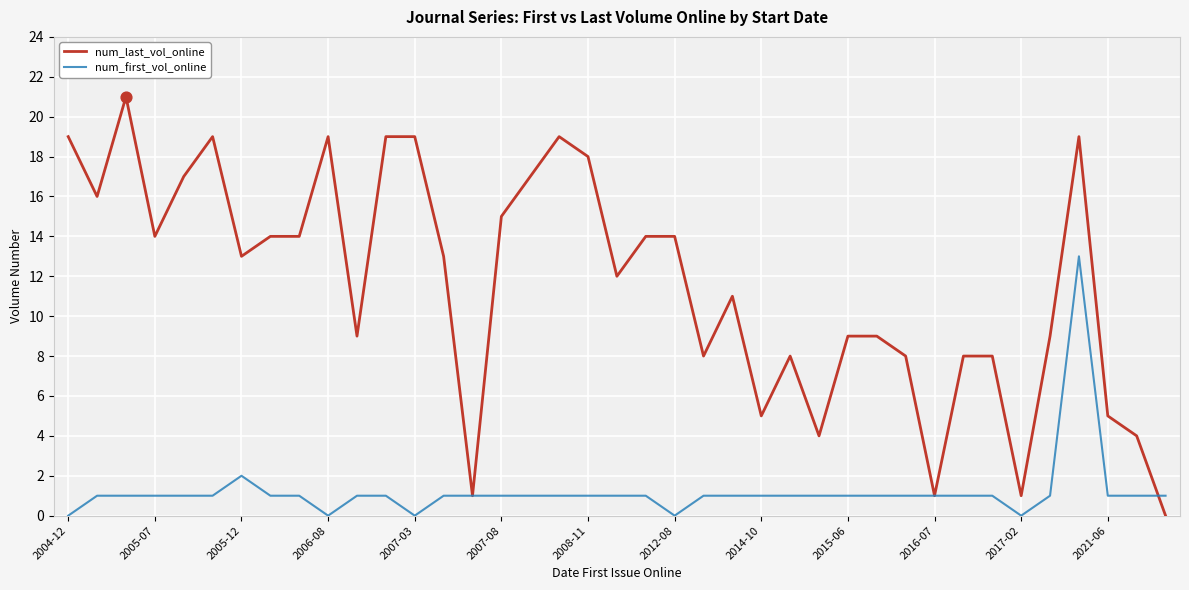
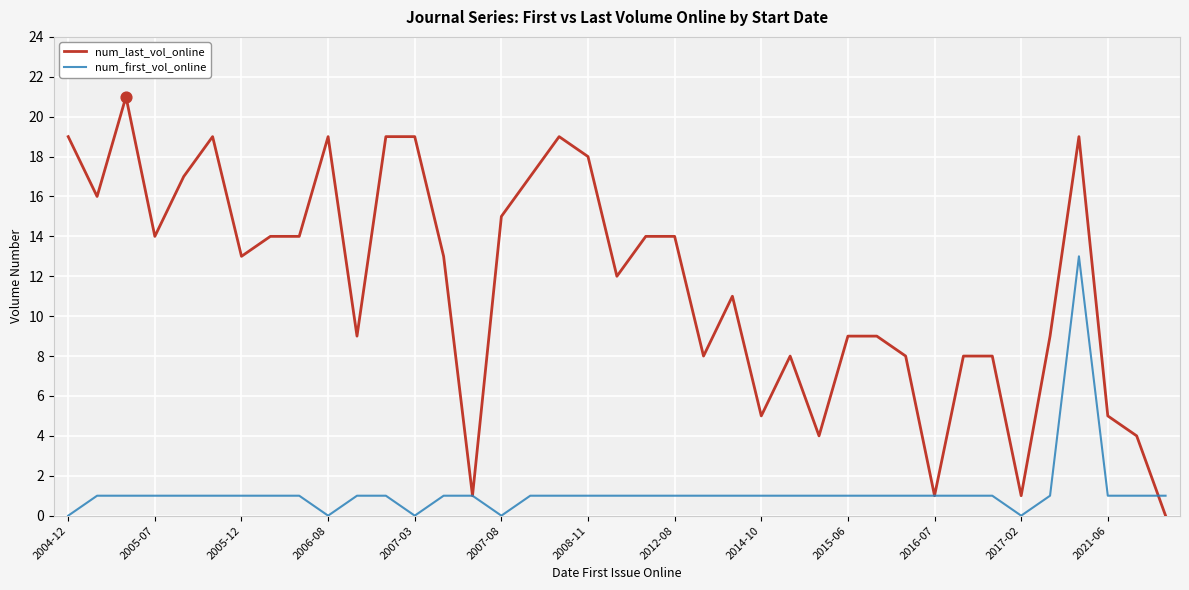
  {
    "num_first_vol_online": {
      "2004-12": 0,
      "2005-07": 1,
-     "2005-12": 2,
+     "2005-12": 1,
      "2006-08": 0,
      "2007-03": 0,
-     "2007-08": 1,
+     "2007-08": 0,
      "2008-11": 1,
-     "2012-08": 0,
+     "2012-08": 1,
      "2015-06": 1,
      "2017-02": 0
    }
  }
